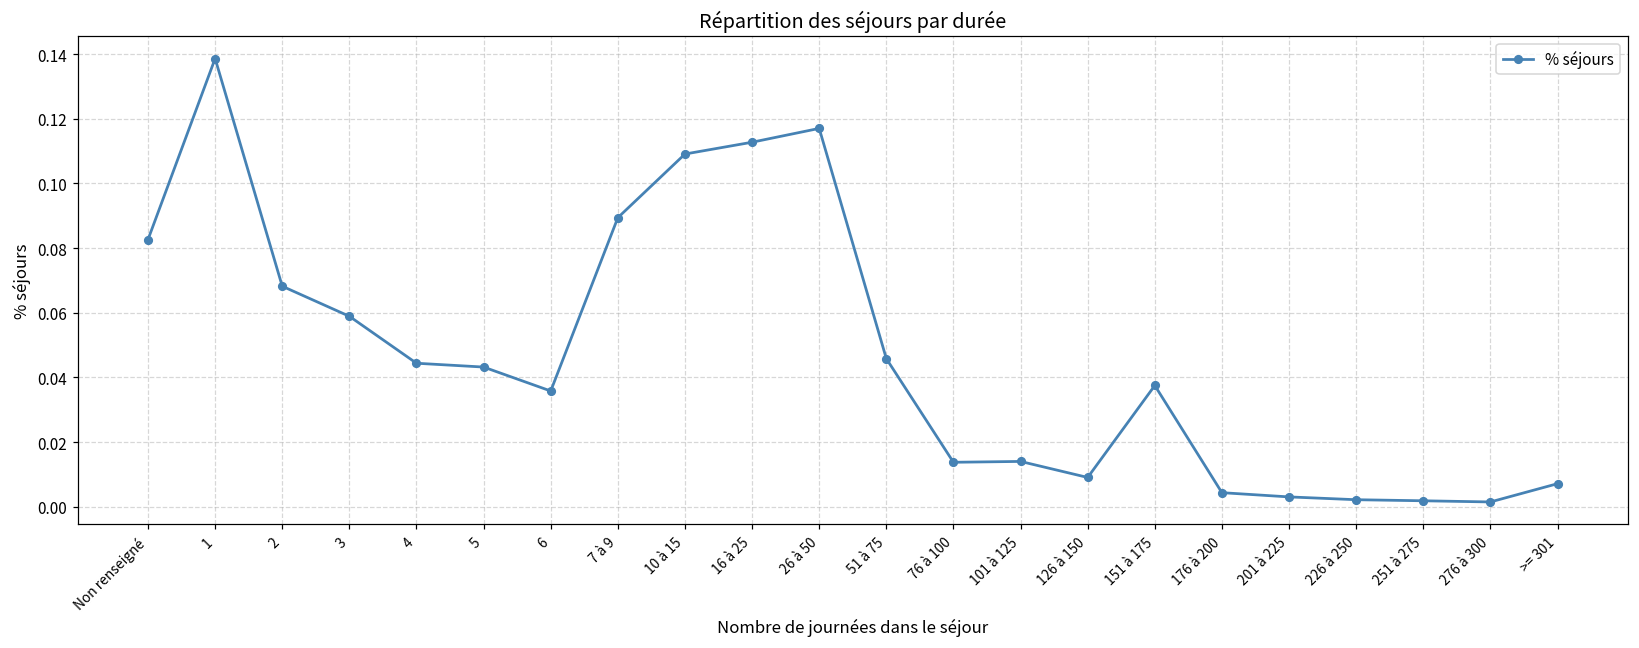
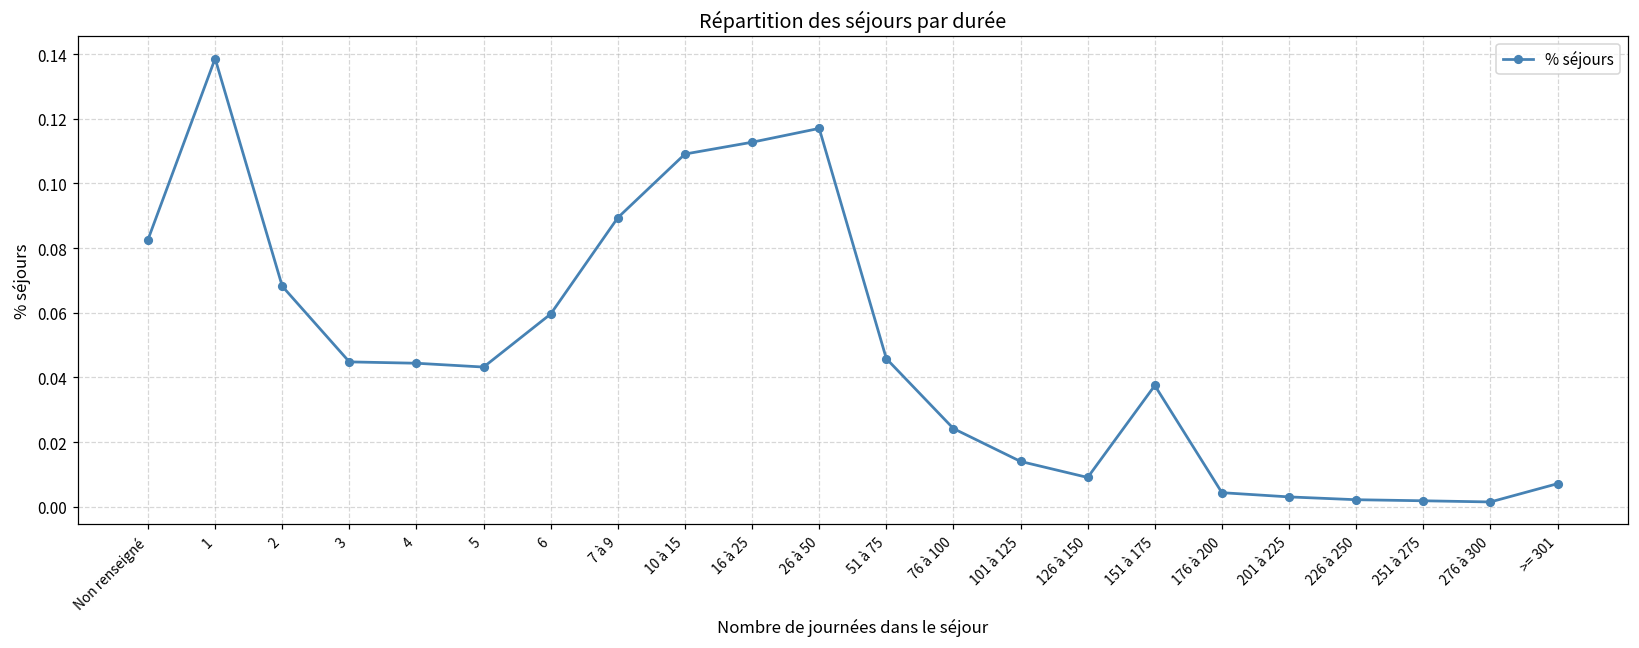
  {
    "Non renseigné": 0.083,
    "1": 0.139,
    "2": 0.068,
-   "3": 0.059,
+   "3": 0.045,
    "4": 0.044,
    "5": 0.043,
-   "6": 0.036,
+   "6": 0.060,
    "7 à 9": 0.089,
    "10 à 15": 0.109,
    "16 à 25": 0.113,
    "26 à 50": 0.117,
    "51 à 75": 0.046,
-   "76 à 100": 0.014,
+   "76 à 100": 0.024,
    "101 à 125": 0.014,
    "126 à 150": 0.009,
    "151 à 175": 0.038,
    "176 à 200": 0.004,
    "201 à 225": 0.003,
    "226 à 250": 0.002,
    "251 à 275": 0.002,
    "276 à 300": 0.001,
    ">= 301": 0.007
  }
